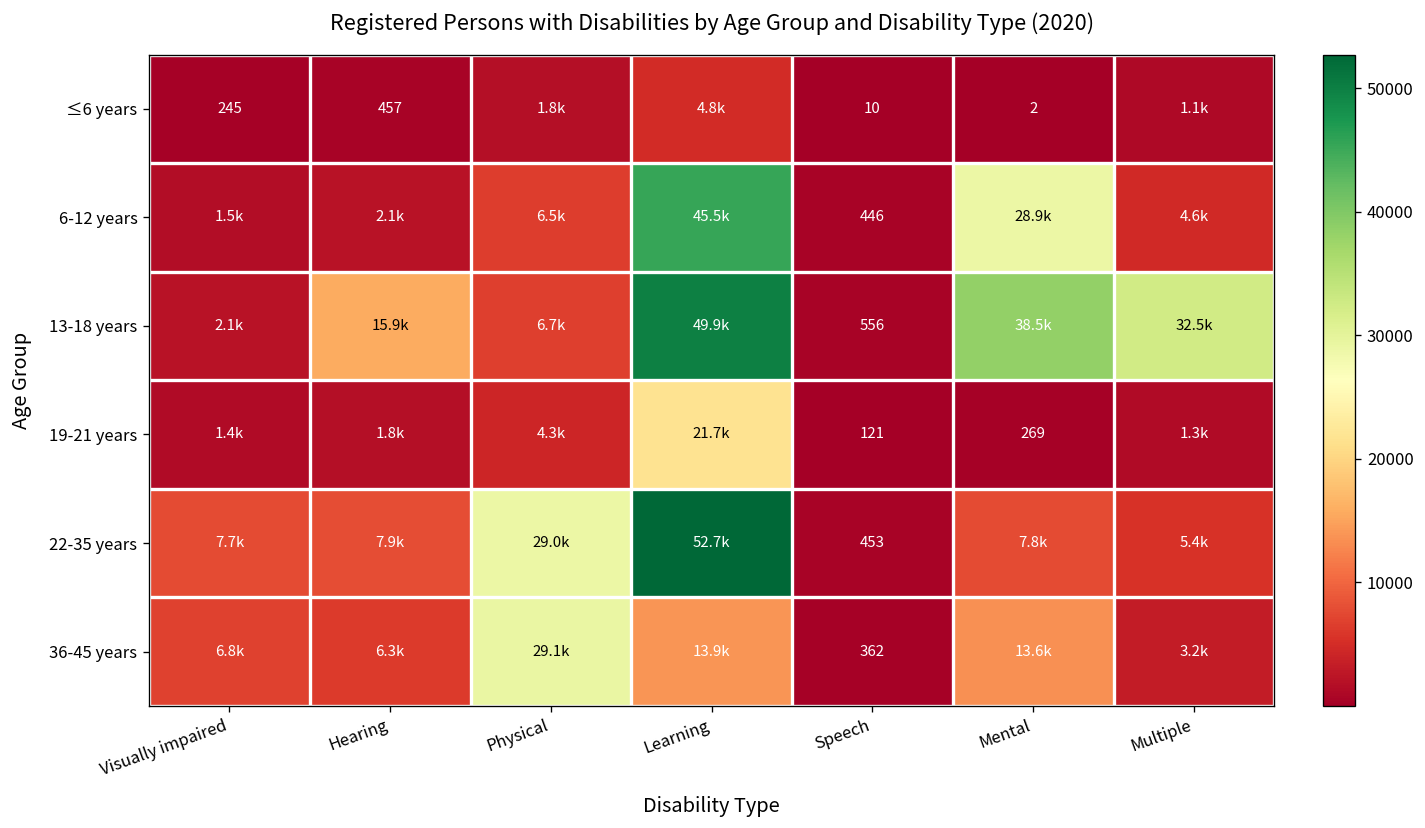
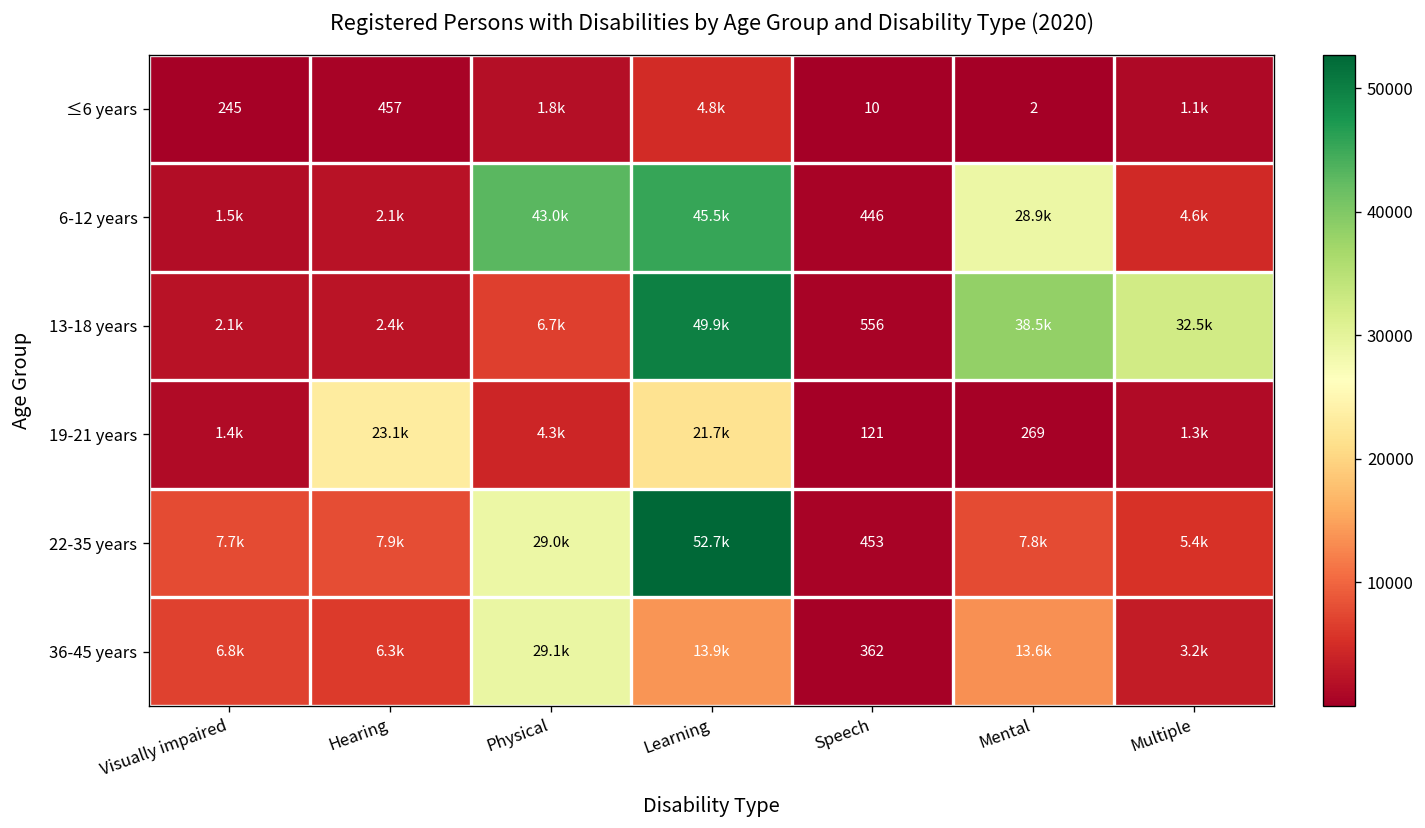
  {
    "≤6 years": {
      "Visually impaired": "245",
      "Hearing": "457",
      "Physical": "1.8k",
      "Learning": "4.8k",
      "Speech": "10",
      "Mental": "2",
      "Multiple": "1.1k"
    },
    "6-12 years": {
      "Visually impaired": "1.5k",
      "Hearing": "2.1k",
-     "Physical": "6.5k",
+     "Physical": "43.0k",
      "Learning": "45.5k",
      "Speech": "446",
      "Mental": "28.9k",
      "Multiple": "4.6k"
    },
    "13-18 years": {
      "Visually impaired": "2.1k",
-     "Hearing": "15.9k",
+     "Hearing": "2.4k",
      "Physical": "6.7k",
      "Learning": "49.9k",
      "Speech": "556",
      "Mental": "38.5k",
      "Multiple": "32.5k"
    },
    "19-21 years": {
      "Visually impaired": "1.4k",
-     "Hearing": "1.8k",
+     "Hearing": "23.1k",
      "Physical": "4.3k",
      "Learning": "21.7k",
      "Speech": "121",
      "Mental": "269",
      "Multiple": "1.3k"
    },
    "22-35 years": {
      "Visually impaired": "7.7k",
      "Hearing": "7.9k",
      "Physical": "29.0k",
      "Learning": "52.7k",
      "Speech": "453",
      "Mental": "7.8k",
      "Multiple": "5.4k"
    },
    "36-45 years": {
      "Visually impaired": "6.8k",
      "Hearing": "6.3k",
      "Physical": "29.1k",
      "Learning": "13.9k",
      "Speech": "362",
      "Mental": "13.6k",
      "Multiple": "3.2k"
    }
  }
